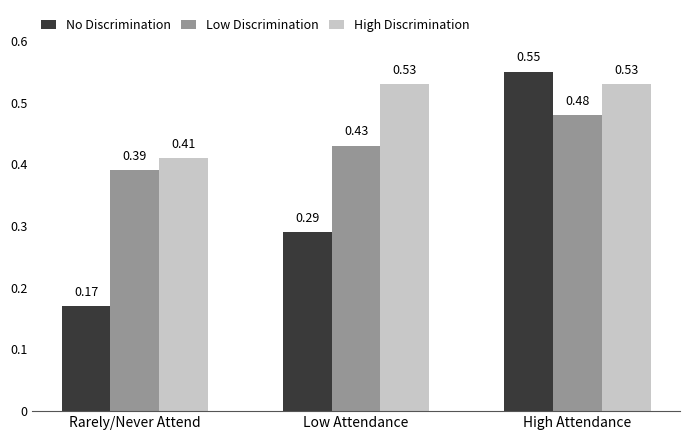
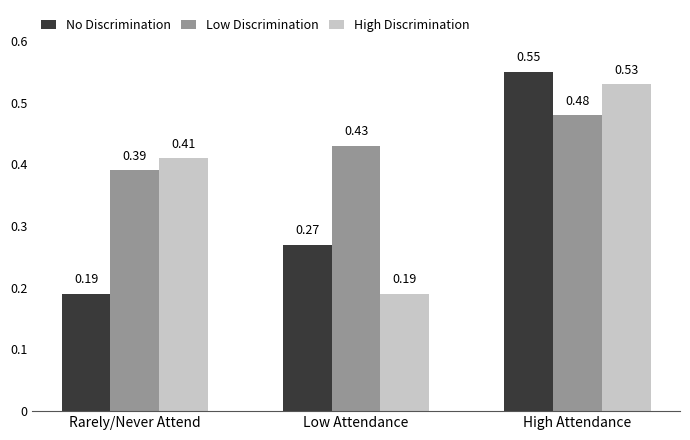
  {
    "No Discrimination": {
-     "Rarely/Never Attend": 0.17,
-     "Low Attendance": 0.29,
+     "Rarely/Never Attend": 0.19,
+     "Low Attendance": 0.27,
      "High Attendance": 0.55
    },
    "Low Discrimination": {
      "Rarely/Never Attend": 0.39,
      "Low Attendance": 0.43,
      "High Attendance": 0.48
    },
    "High Discrimination": {
      "Rarely/Never Attend": 0.41,
-     "Low Attendance": 0.53,
+     "Low Attendance": 0.19,
      "High Attendance": 0.53
    }
  }
